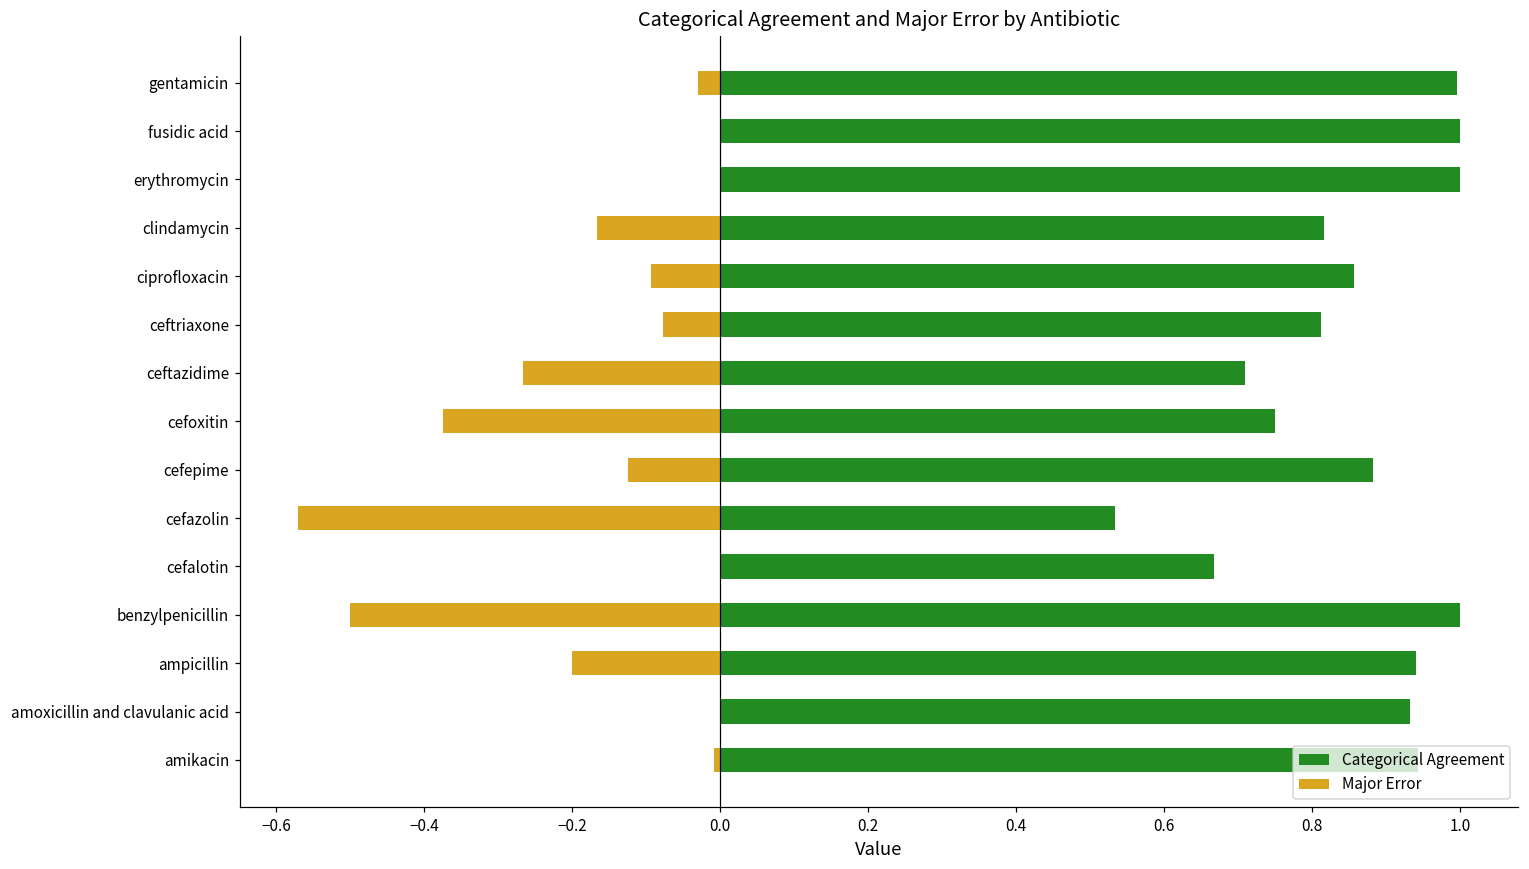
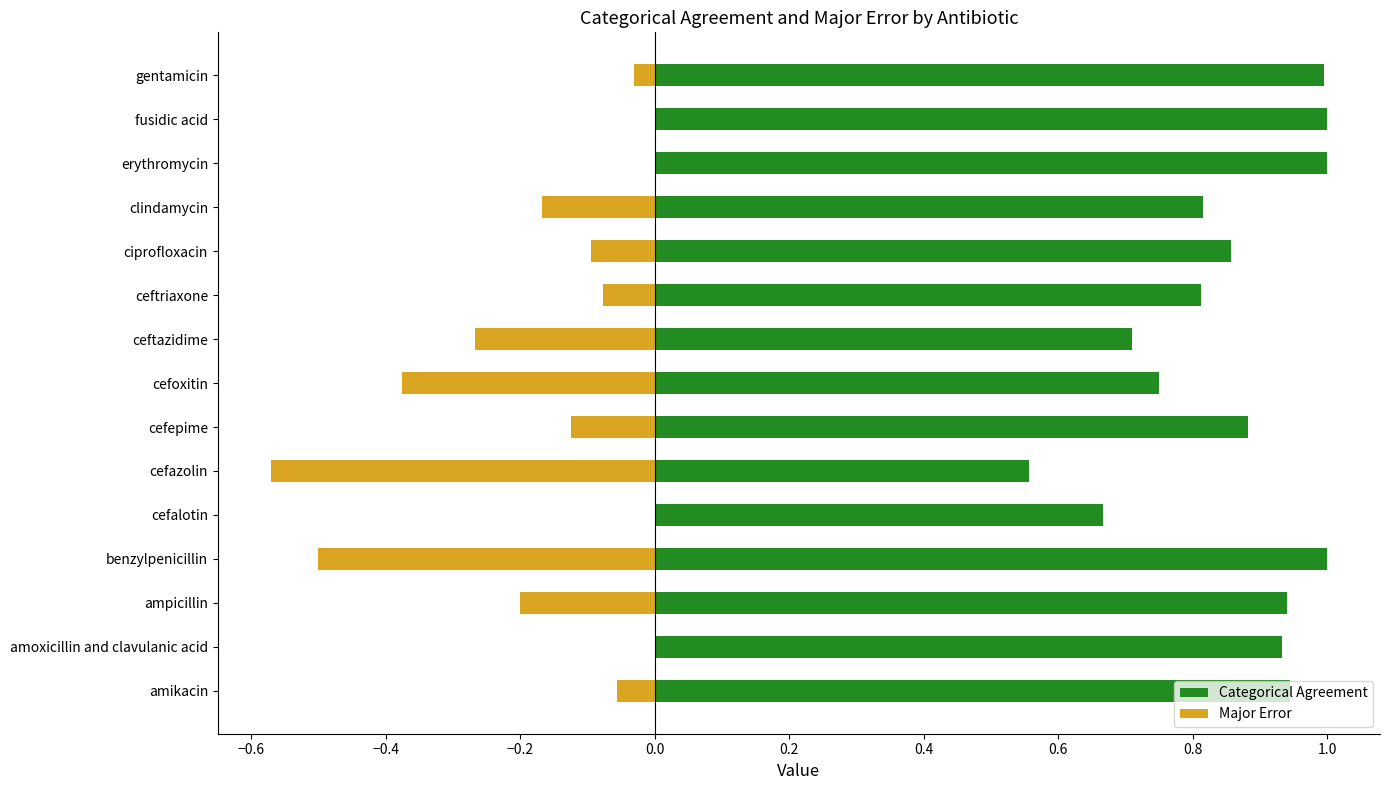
  {
    "Categorical Agreement": {
      "gentamicin": 1.00,
      "fusidic acid": 1.00,
      "erythromycin": 1.00,
      "clindamycin": 0.82,
      "ciprofloxacin": 0.86,
      "ceftriaxone": 0.81,
      "ceftazidime": 0.71,
      "cefoxitin": 0.75,
      "cefepime": 0.88,
-     "cefazolin": 0.53,
+     "cefazolin": 0.56,
      "cefalotin": 0.67,
      "benzylpenicillin": 1.00,
      "ampicillin": 0.94,
      "amoxicillin and clavulanic acid": 0.93
    },
    "Major Error": {
      "gentamicin": -0.03,
      "fusidic acid": 0.00,
      "erythromycin": 0.00,
      "clindamycin": -0.17,
      "ciprofloxacin": -0.09,
      "ceftriaxone": -0.08,
      "ceftazidime": -0.27,
      "cefoxitin": -0.38,
      "cefepime": -0.13,
      "cefazolin": -0.57,
      "cefalotin": 0.00,
      "benzylpenicillin": -0.50,
      "ampicillin": -0.20,
      "amoxicillin and clavulanic acid": 0.00,
-     "amikacin": -0.01
+     "amikacin": -0.06
    }
  }
